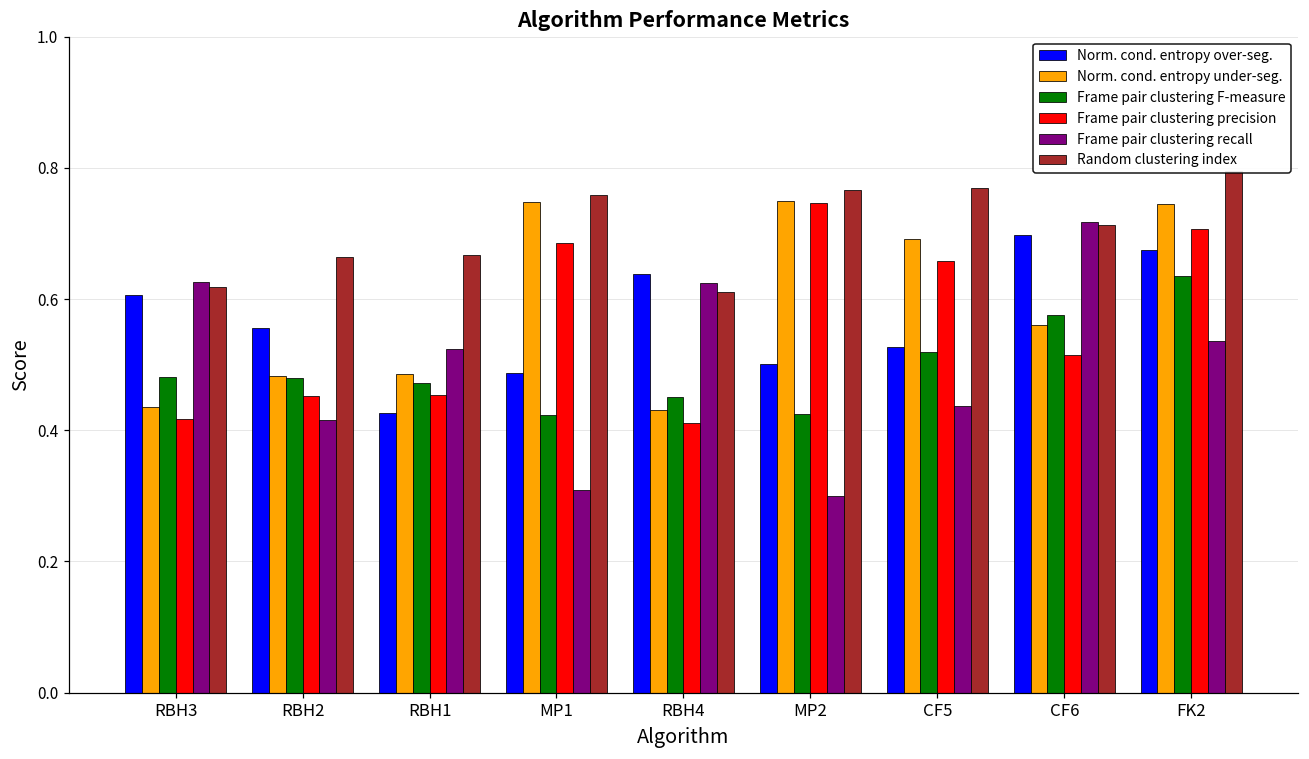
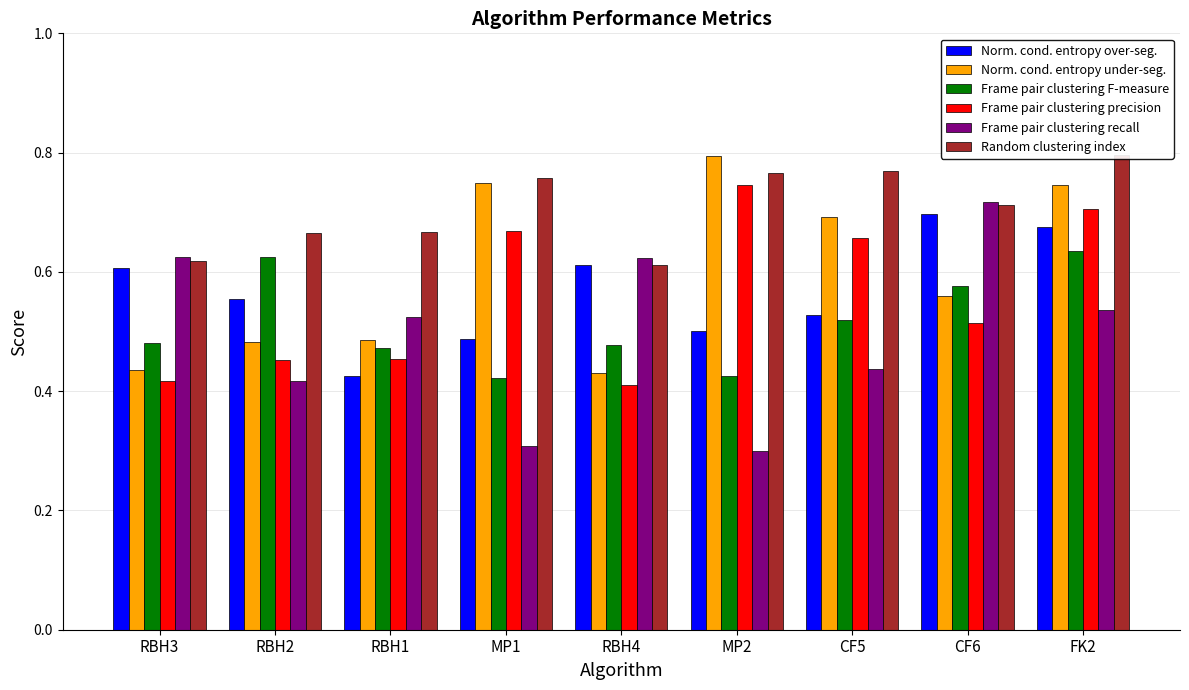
  {
    "Norm. cond. entropy over-seg.": {
      "RBH3": 0.61,
      "RBH2": 0.56,
      "RBH1": 0.43,
      "MP1": 0.49,
-     "RBH4": 0.64,
+     "RBH4": 0.61,
      "MP2": 0.50,
      "CF5": 0.53,
      "CF6": 0.70,
      "FK2": 0.67
    },
    "Norm. cond. entropy under-seg.": {
      "RBH3": 0.44,
      "RBH2": 0.48,
      "RBH1": 0.49,
      "MP1": 0.75,
      "RBH4": 0.43,
-     "MP2": 0.75,
+     "MP2": 0.79,
      "CF5": 0.69,
      "CF6": 0.56,
      "FK2": 0.74
    },
    "Frame pair clustering F-measure": {
      "RBH3": 0.48,
-     "RBH2": 0.48,
+     "RBH2": 0.62,
      "RBH1": 0.47,
      "MP1": 0.42,
-     "RBH4": 0.45,
+     "RBH4": 0.48,
      "MP2": 0.42,
      "CF5": 0.52,
      "CF6": 0.58,
      "FK2": 0.63
    },
    "Frame pair clustering precision": {
      "RBH3": 0.42,
      "RBH2": 0.45,
      "RBH1": 0.45,
-     "MP1": 0.69,
+     "MP1": 0.67,
      "RBH4": 0.41,
      "MP2": 0.75,
      "CF5": 0.66,
      "CF6": 0.51,
      "FK2": 0.71
    },
    "Frame pair clustering recall": {
      "RBH3": 0.63,
      "RBH2": 0.42,
      "RBH1": 0.52,
      "MP1": 0.31,
      "RBH4": 0.62,
      "MP2": 0.30,
      "CF5": 0.44,
      "CF6": 0.72,
      "FK2": 0.54
    },
    "Random clustering index": {
      "RBH3": 0.62,
      "RBH2": 0.66,
      "RBH1": 0.67,
      "MP1": 0.76,
      "RBH4": 0.61,
      "MP2": 0.77,
      "CF5": 0.77,
      "CF6": 0.71
    }
  }
